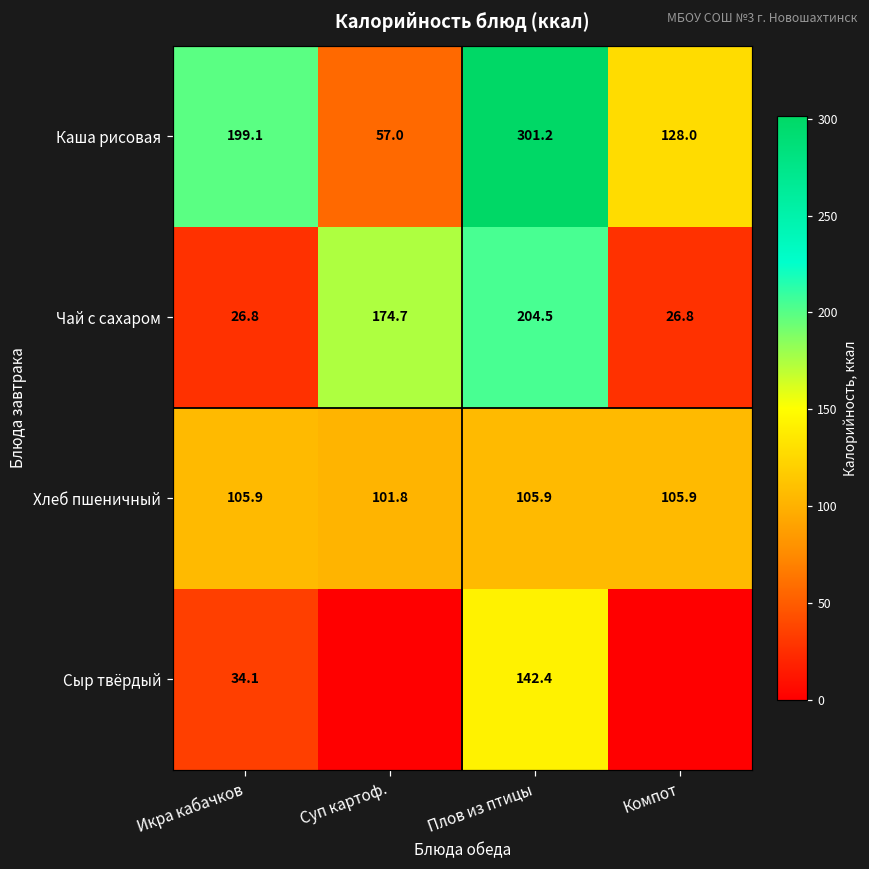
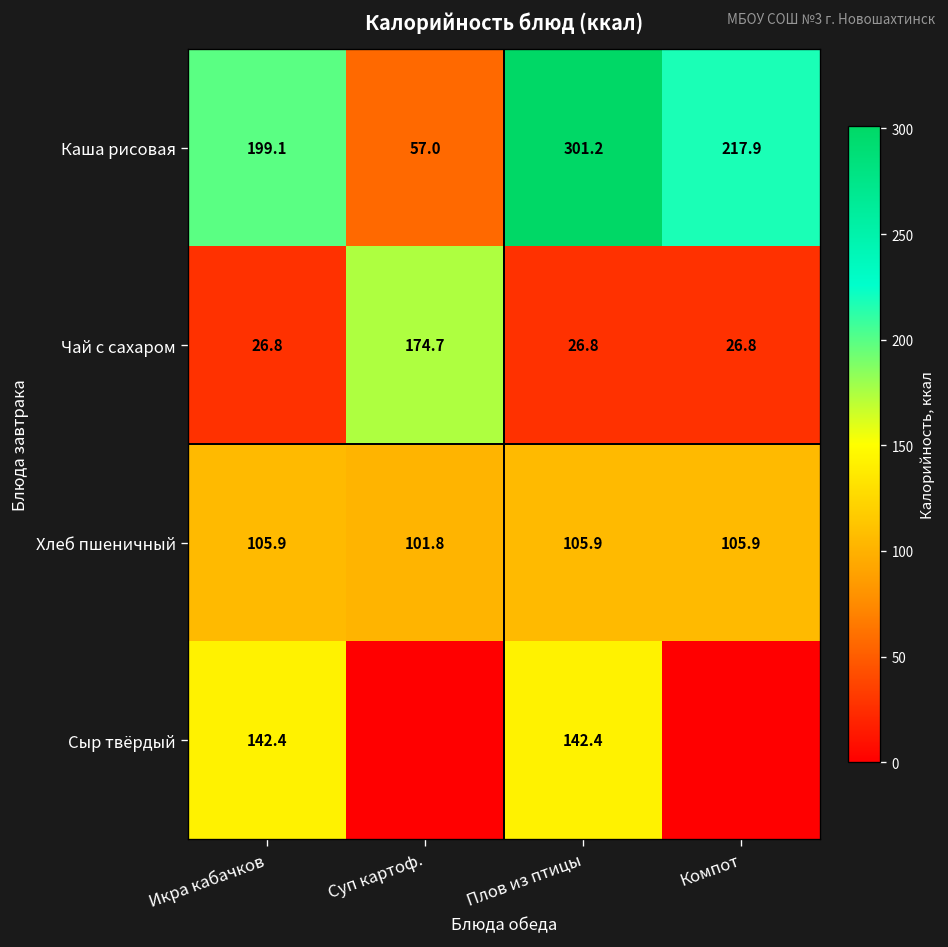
  {
    "Каша рисовая": {
      "Икра кабачков": 199.1,
      "Суп картоф.": 57.0,
      "Плов из птицы": 301.2,
-     "Компот": 128.0
+     "Компот": 217.9
    },
    "Чай с сахаром": {
      "Икра кабачков": 26.8,
      "Суп картоф.": 174.7,
-     "Плов из птицы": 204.5,
+     "Плов из птицы": 26.8,
      "Компот": 26.8
    },
    "Хлеб пшеничный": {
      "Икра кабачков": 105.9,
      "Суп картоф.": 101.8,
      "Плов из птицы": 105.9,
      "Компот": 105.9
    },
    "Сыр твёрдый": {
-     "Икра кабачков": 34.1,
+     "Икра кабачков": 142.4,
      "Плов из птицы": 142.4
    }
  }
